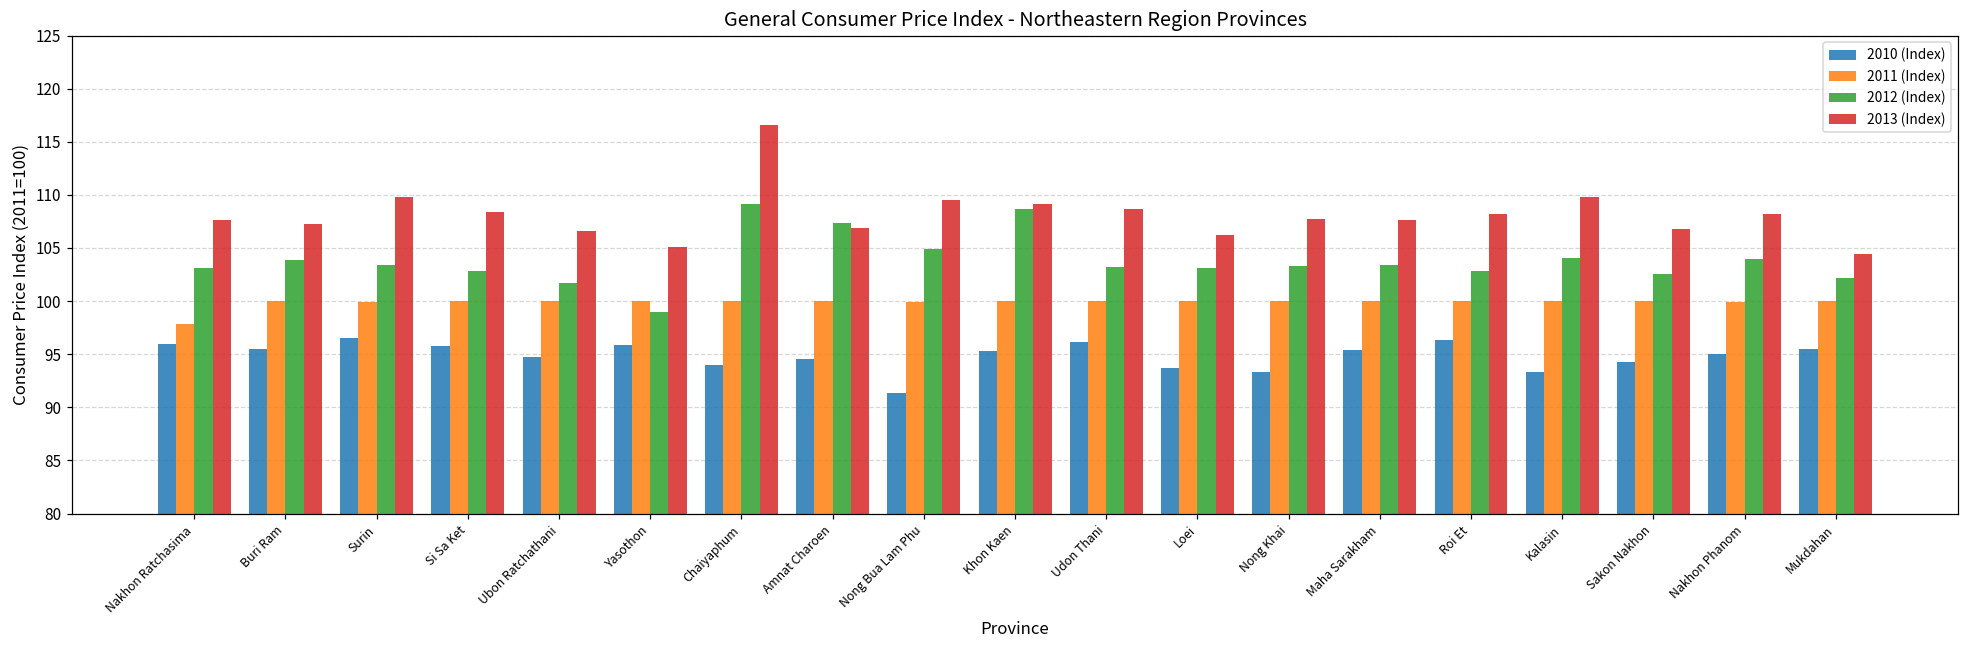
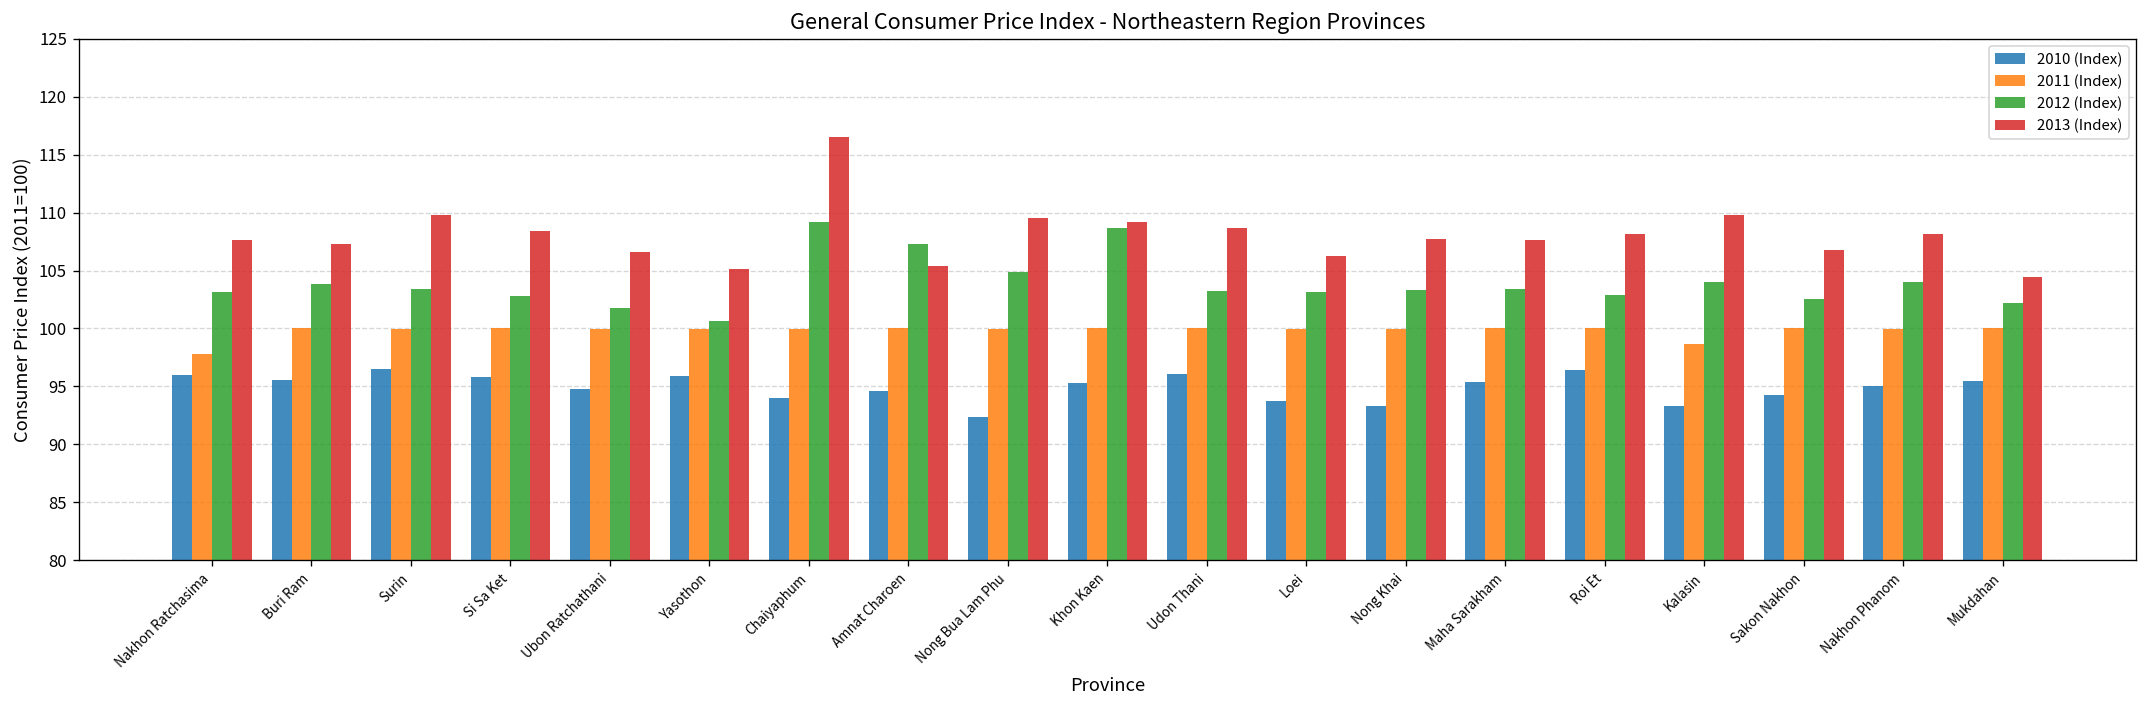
  {
    "2010 (Index)": {
      "Nakhon Ratchasima": 96,
      "Buri Ram": 96,
      "Surin": 97,
      "Si Sa Ket": 96,
      "Ubon Ratchathani": 95,
      "Yasothon": 96,
      "Chaiyaphum": 94,
      "Amnat Charoen": 95,
-     "Nong Bua Lam Phu": 91,
+     "Nong Bua Lam Phu": 92,
      "Khon Kaen": 95,
      "Udon Thani": 96,
      "Loei": 94,
      "Nong Khai": 93,
      "Maha Sarakham": 95,
      "Roi Et": 96,
      "Kalasin": 93,
      "Sakon Nakhon": 94,
      "Nakhon Phanom": 95,
      "Mukdahan": 95
    },
    "2011 (Index)": {
      "Nakhon Ratchasima": 98,
      "Buri Ram": 100,
      "Surin": 100,
      "Si Sa Ket": 100,
      "Ubon Ratchathani": 100,
      "Yasothon": 100,
      "Chaiyaphum": 100,
      "Amnat Charoen": 100,
      "Nong Bua Lam Phu": 100,
      "Khon Kaen": 100,
      "Udon Thani": 100,
      "Loei": 100,
      "Nong Khai": 100,
      "Maha Sarakham": 100,
      "Roi Et": 100,
-     "Kalasin": 100,
+     "Kalasin": 99,
      "Sakon Nakhon": 100,
      "Nakhon Phanom": 100,
      "Mukdahan": 100
    },
    "2012 (Index)": {
      "Nakhon Ratchasima": 103,
      "Buri Ram": 104,
      "Surin": 103,
      "Si Sa Ket": 103,
      "Ubon Ratchathani": 102,
-     "Yasothon": 99,
+     "Yasothon": 101,
      "Chaiyaphum": 109,
      "Amnat Charoen": 107,
      "Nong Bua Lam Phu": 105,
      "Khon Kaen": 109,
      "Udon Thani": 103,
      "Loei": 103,
      "Nong Khai": 103,
      "Maha Sarakham": 103,
      "Roi Et": 103,
      "Kalasin": 104,
      "Sakon Nakhon": 103,
      "Nakhon Phanom": 104,
      "Mukdahan": 102
    },
    "2013 (Index)": {
      "Nakhon Ratchasima": 108,
      "Buri Ram": 107,
      "Surin": 110,
      "Si Sa Ket": 108,
      "Ubon Ratchathani": 107,
      "Yasothon": 105,
      "Chaiyaphum": 117,
-     "Amnat Charoen": 107,
+     "Amnat Charoen": 105,
      "Nong Bua Lam Phu": 110,
      "Khon Kaen": 109,
      "Udon Thani": 109,
      "Loei": 106,
      "Nong Khai": 108,
      "Maha Sarakham": 108,
      "Roi Et": 108,
      "Kalasin": 110,
      "Sakon Nakhon": 107,
      "Nakhon Phanom": 108,
      "Mukdahan": 104
    }
  }
